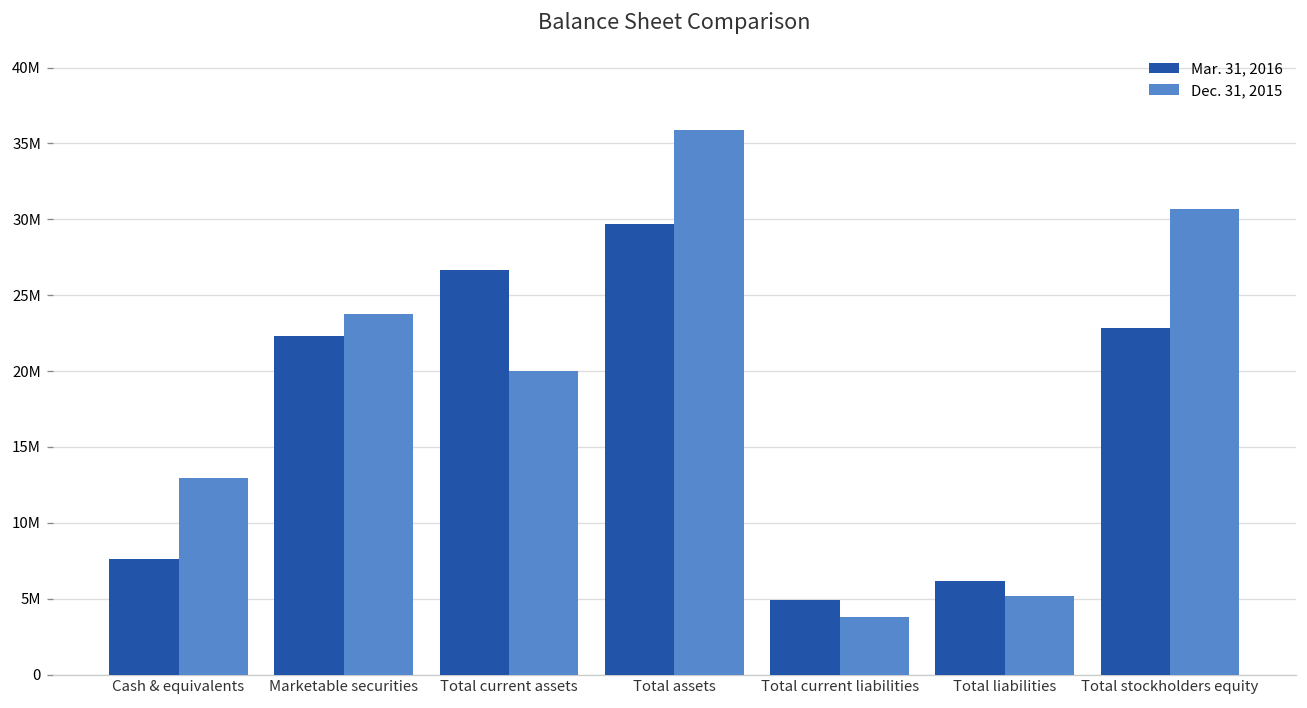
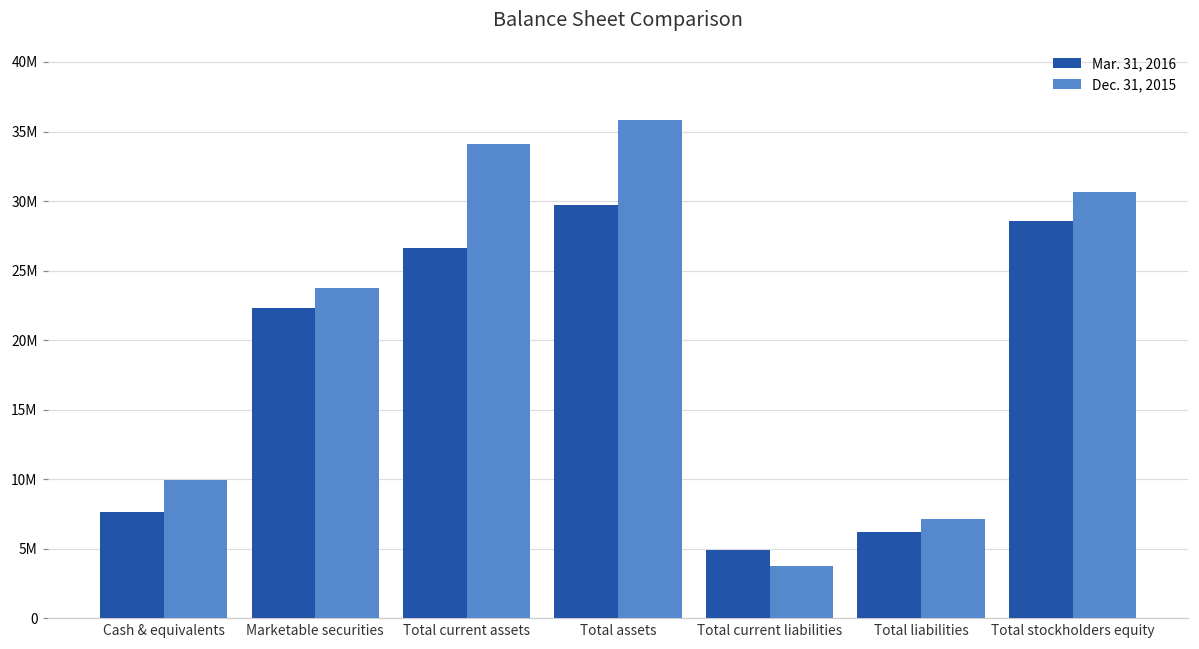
  {
    "Mar. 31, 2016": {
      "Cash & equivalents": 7600000,
      "Marketable securities": 22300000,
      "Total current assets": 26700000,
      "Total assets": 29700000,
      "Total current liabilities": 4900000,
      "Total liabilities": 6200000,
-     "Total stockholders equity": 22900000
+     "Total stockholders equity": 28500000
    },
    "Dec. 31, 2015": {
-     "Cash & equivalents": 13000000,
+     "Cash & equivalents": 10000000,
      "Marketable securities": 23700000,
-     "Total current assets": 20000000,
+     "Total current assets": 34100000,
      "Total assets": 35900000,
      "Total current liabilities": 3800000,
-     "Total liabilities": 5200000,
+     "Total liabilities": 7100000,
      "Total stockholders equity": 30700000
    }
  }
